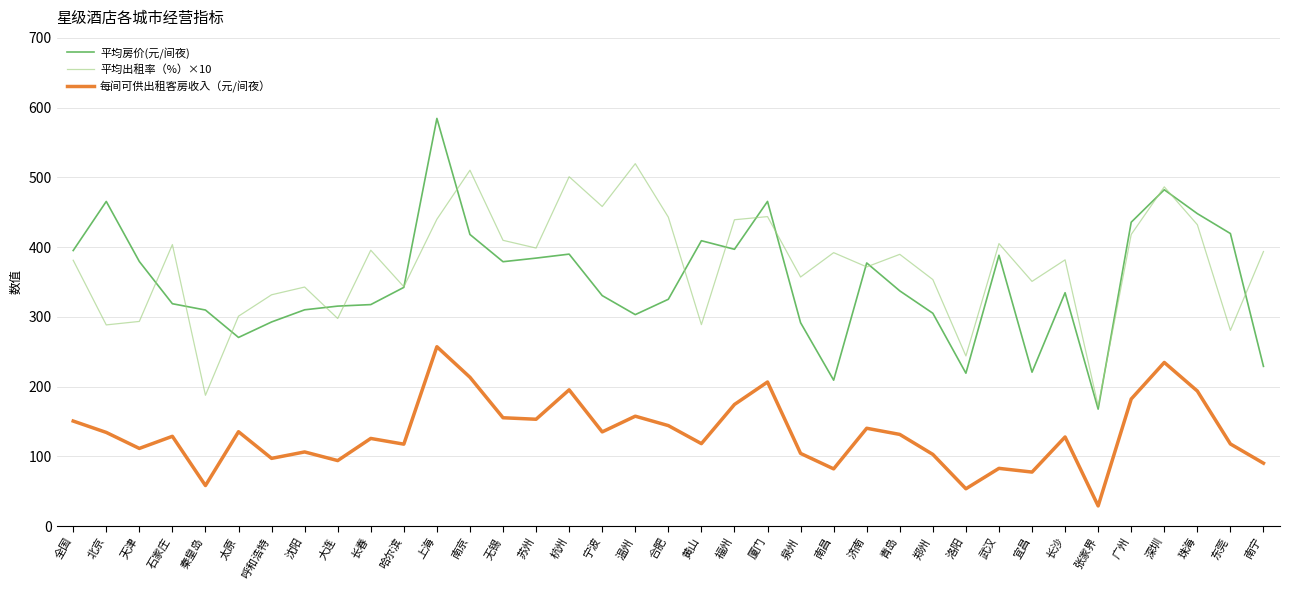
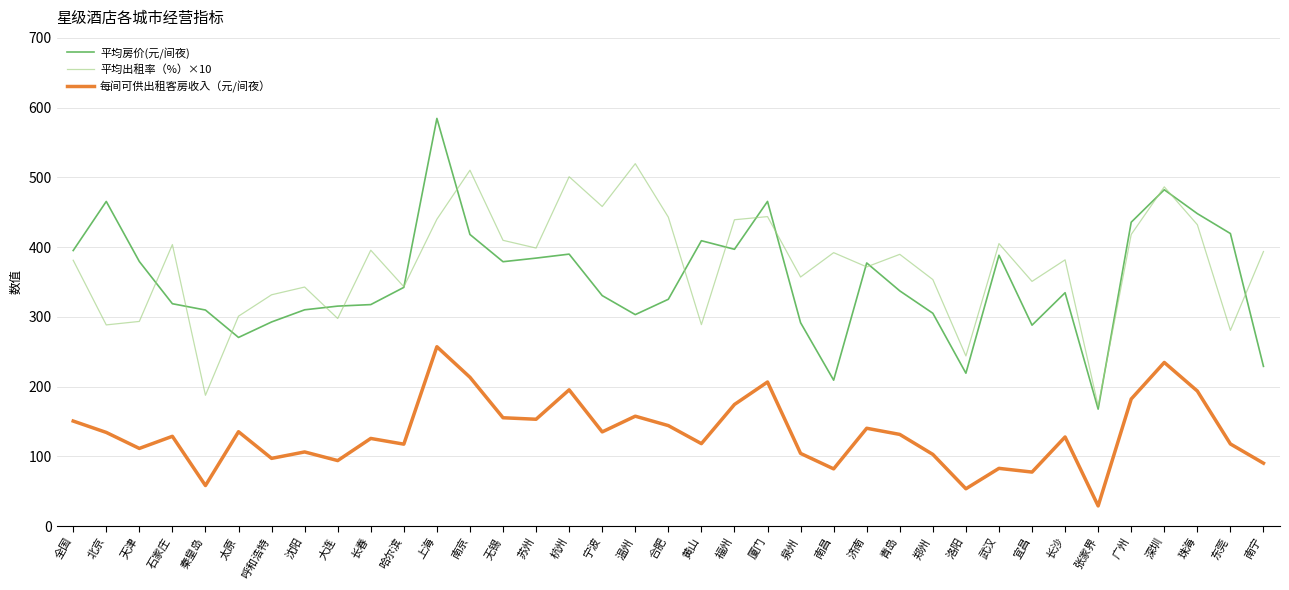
  {
    "平均房价(元/间夜)": {
      "全国": 400,
      "北京": 470,
      "天津": 380,
      "石家庄": 320,
      "秦皇岛": 310,
      "太原": 270,
      "呼和浩特": 290,
      "沈阳": 310,
      "大连": 320,
      "长春": 320,
      "上海": 580,
      "南京": 420,
      "无锡": 380,
      "苏州": 380,
      "杭州": 390,
      "宁波": 330,
      "温州": 300,
      "合肥": 330,
      "黄山": 410,
      "福州": 400,
      "厦门": 470,
      "泉州": 290,
      "南昌": 210,
      "济南": 380,
      "青岛": 340,
      "郑州": 310,
      "洛阳": 220,
      "武汉": 390,
-     "宜昌": 220,
+     "宜昌": 290,
      "长沙": 330,
      "张家界": 170,
      "广州": 440,
      "深圳": 480,
      "珠海": 450,
      "东莞": 420,
      "南宁": 230
    },
    "平均出租率（%）×10": {
      "全国": 380,
      "北京": 290,
      "天津": 290,
      "石家庄": 400,
      "秦皇岛": 190,
      "太原": 300,
      "呼和浩特": 330,
      "沈阳": 340,
      "大连": 300,
      "长春": 400,
      "上海": 440,
      "南京": 510,
      "无锡": 410,
      "苏州": 400,
      "杭州": 500,
      "宁波": 460,
      "温州": 520,
      "合肥": 440,
      "黄山": 290,
      "福州": 440,
      "厦门": 440,
      "泉州": 360,
      "南昌": 390,
      "济南": 370,
      "青岛": 390,
      "郑州": 350,
      "洛阳": 240,
      "武汉": 410,
      "宜昌": 350,
      "长沙": 380,
      "张家界": 170,
      "广州": 420,
      "深圳": 490,
      "珠海": 430,
      "东莞": 280,
      "南宁": 390
    },
    "每间可供出租客房收入（元/间夜）": {
      "全国": 150,
      "北京": 130,
      "天津": 110,
      "石家庄": 130,
      "秦皇岛": 60,
      "太原": 140,
      "呼和浩特": 100,
      "沈阳": 110,
      "大连": 90,
      "长春": 130,
      "哈尔滨": 120,
      "上海": 260,
      "南京": 210,
      "无锡": 160,
      "苏州": 150,
      "杭州": 200,
      "宁波": 140,
      "温州": 160,
      "合肥": 140,
      "黄山": 120,
      "福州": 170,
      "厦门": 210,
      "泉州": 100,
      "南昌": 80,
      "济南": 140,
      "青岛": 130,
      "郑州": 100,
      "洛阳": 50,
      "武汉": 80,
      "宜昌": 80,
      "长沙": 130,
      "张家界": 30,
      "广州": 180,
      "深圳": 230,
      "珠海": 190,
      "东莞": 120,
      "南宁": 90
    }
  }
